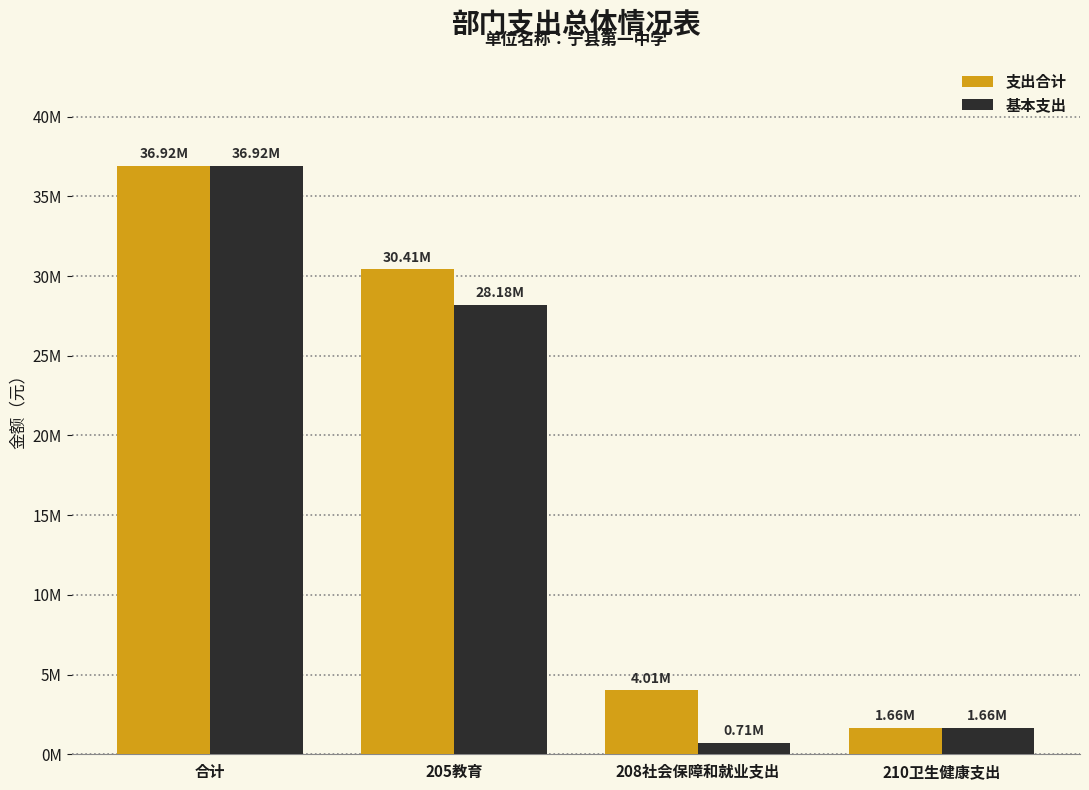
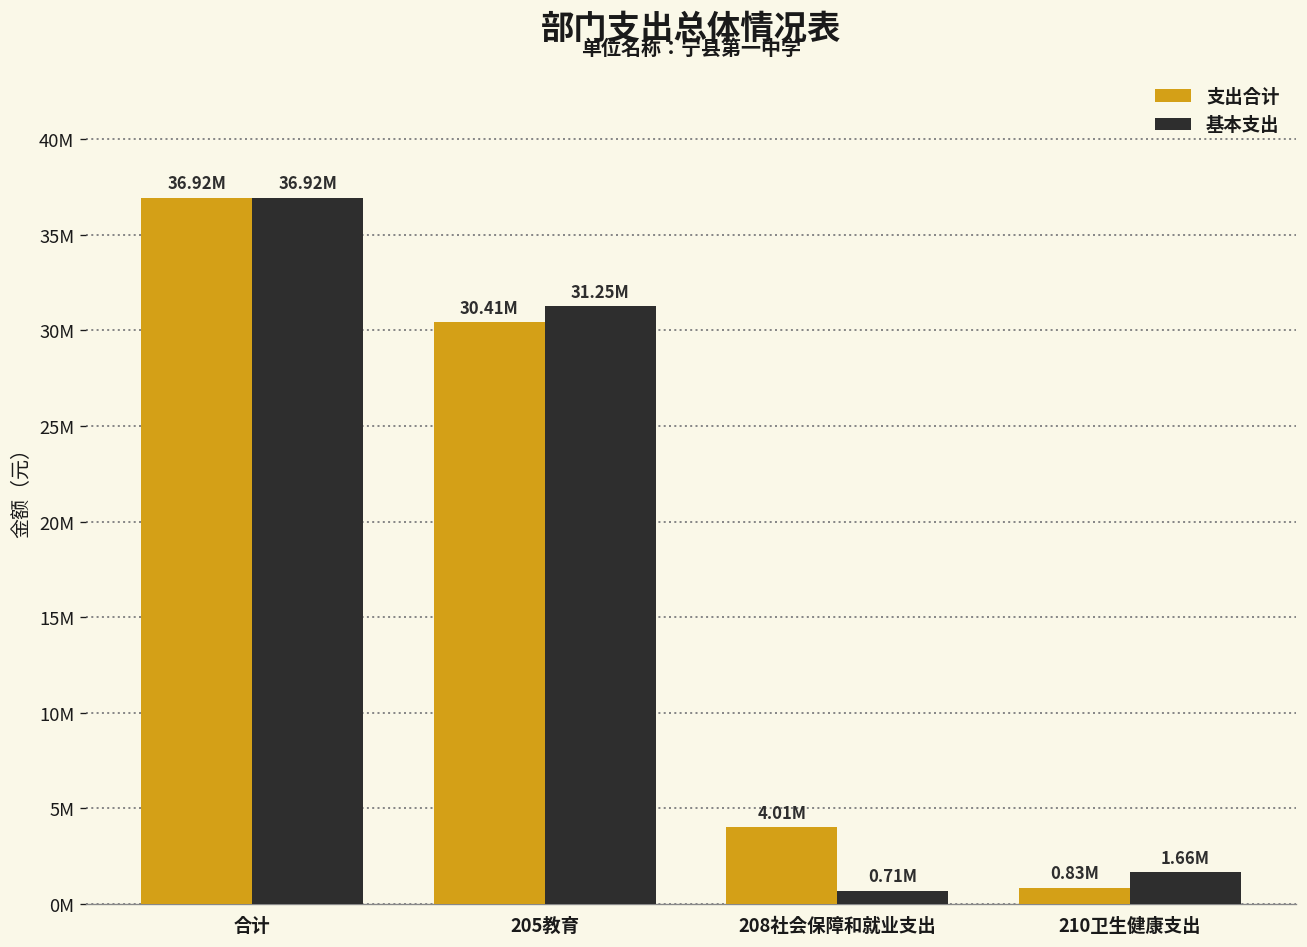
  {
    "支出合计": {
      "合计": "36.92M",
      "205教育": "30.41M",
      "208社会保障和就业支出": "4.01M",
-     "210卫生健康支出": "1.66M"
+     "210卫生健康支出": "0.83M"
    },
    "基本支出": {
      "合计": "36.92M",
-     "205教育": "28.18M",
+     "205教育": "31.25M",
      "208社会保障和就业支出": "0.71M",
      "210卫生健康支出": "1.66M"
    }
  }
